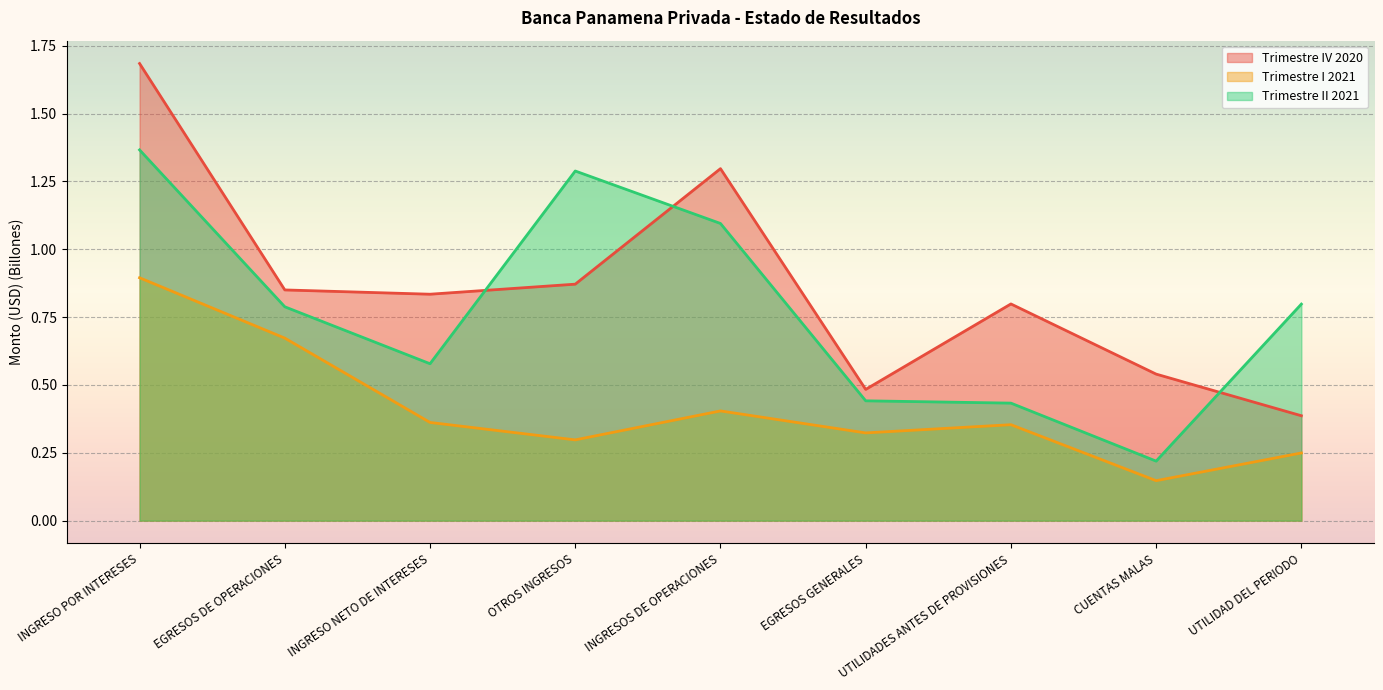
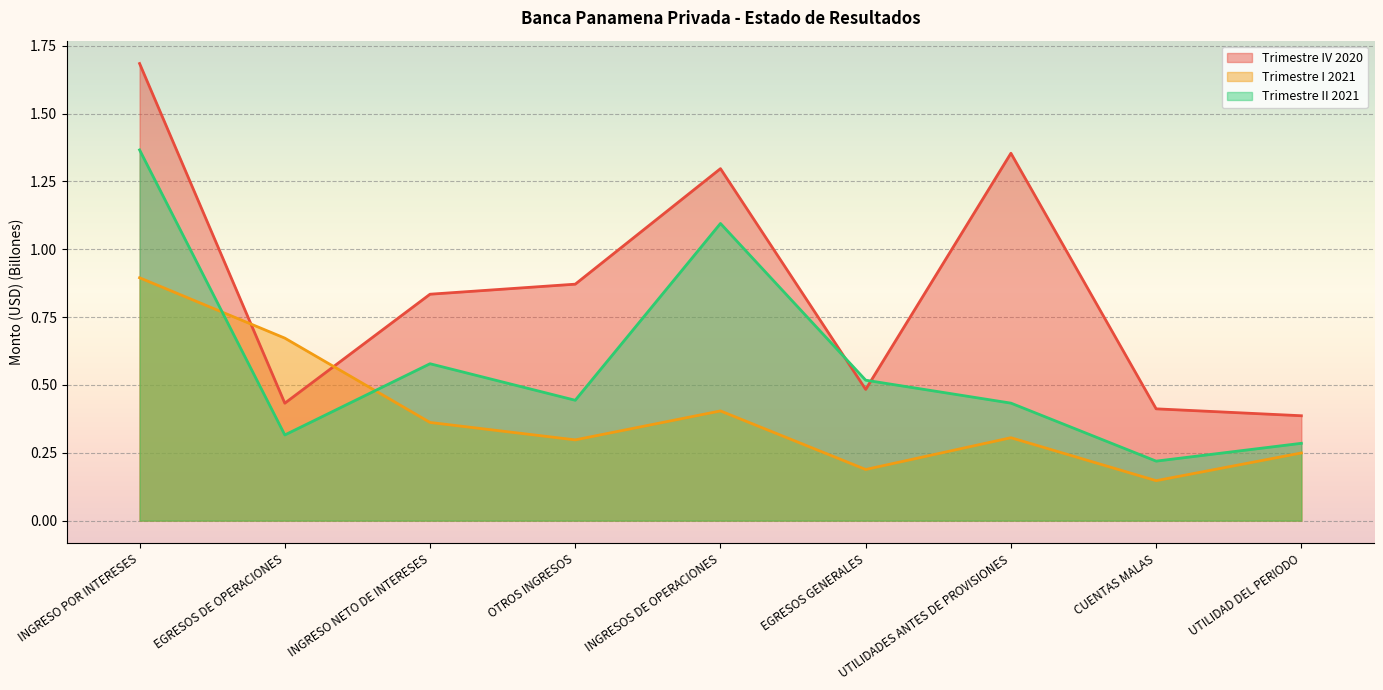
  {
    "Trimestre IV 2020": {
      "INGRESO POR INTERESES": 1.68,
-     "EGRESOS DE OPERACIONES": 0.85,
+     "EGRESOS DE OPERACIONES": 0.43,
      "INGRESO NETO DE INTERESES": 0.83,
      "OTROS INGRESOS": 0.87,
      "INGRESOS DE OPERACIONES": 1.30,
      "EGRESOS GENERALES": 0.48,
-     "UTILIDADES ANTES DE PROVISIONES": 0.80,
-     "CUENTAS MALAS": 0.54,
+     "UTILIDADES ANTES DE PROVISIONES": 1.35,
+     "CUENTAS MALAS": 0.41,
      "UTILIDAD DEL PERIODO": 0.39
    },
    "Trimestre I 2021": {
      "INGRESO POR INTERESES": 0.89,
      "EGRESOS DE OPERACIONES": 0.67,
      "INGRESO NETO DE INTERESES": 0.36,
      "OTROS INGRESOS": 0.30,
      "INGRESOS DE OPERACIONES": 0.40,
-     "EGRESOS GENERALES": 0.32,
-     "UTILIDADES ANTES DE PROVISIONES": 0.35,
+     "EGRESOS GENERALES": 0.19,
+     "UTILIDADES ANTES DE PROVISIONES": 0.31,
      "CUENTAS MALAS": 0.15,
      "UTILIDAD DEL PERIODO": 0.25
    },
    "Trimestre II 2021": {
      "INGRESO POR INTERESES": 1.37,
-     "EGRESOS DE OPERACIONES": 0.79,
+     "EGRESOS DE OPERACIONES": 0.32,
      "INGRESO NETO DE INTERESES": 0.58,
-     "OTROS INGRESOS": 1.29,
+     "OTROS INGRESOS": 0.44,
      "INGRESOS DE OPERACIONES": 1.09,
-     "EGRESOS GENERALES": 0.44,
+     "EGRESOS GENERALES": 0.52,
      "UTILIDADES ANTES DE PROVISIONES": 0.43,
      "CUENTAS MALAS": 0.22,
-     "UTILIDAD DEL PERIODO": 0.80
+     "UTILIDAD DEL PERIODO": 0.28
    }
  }
